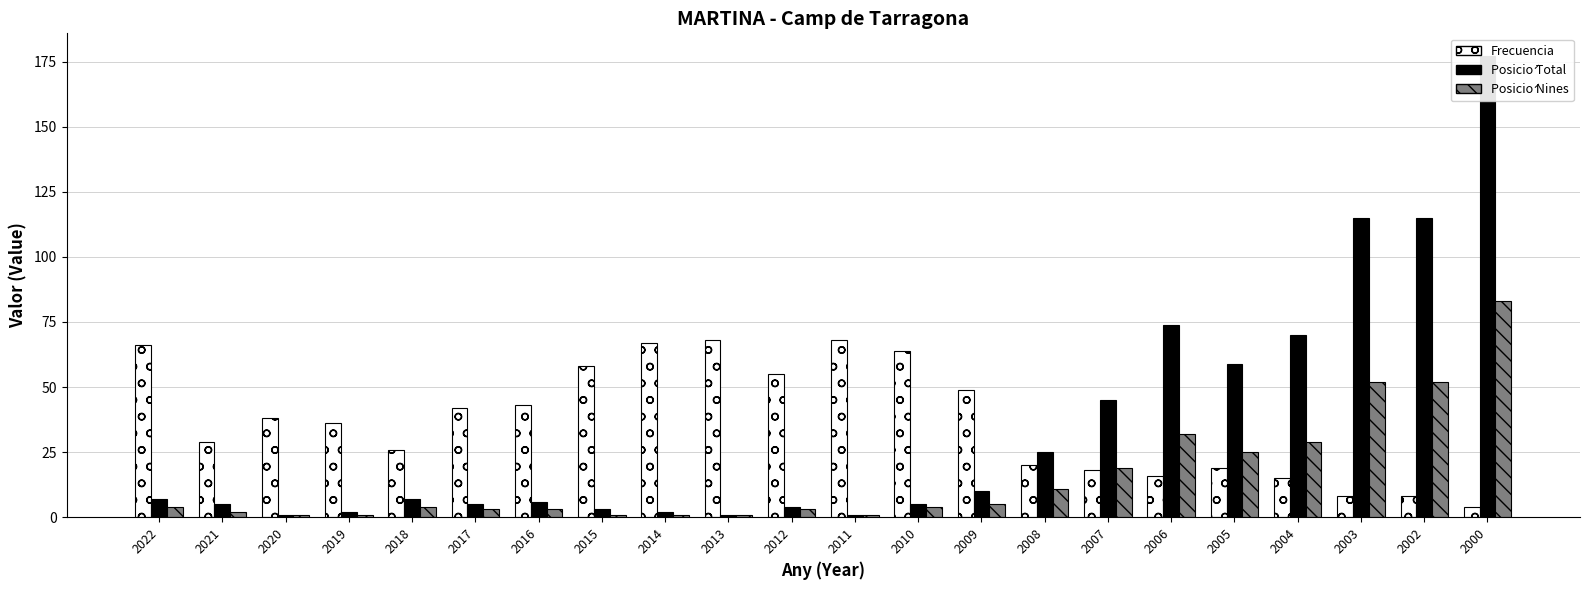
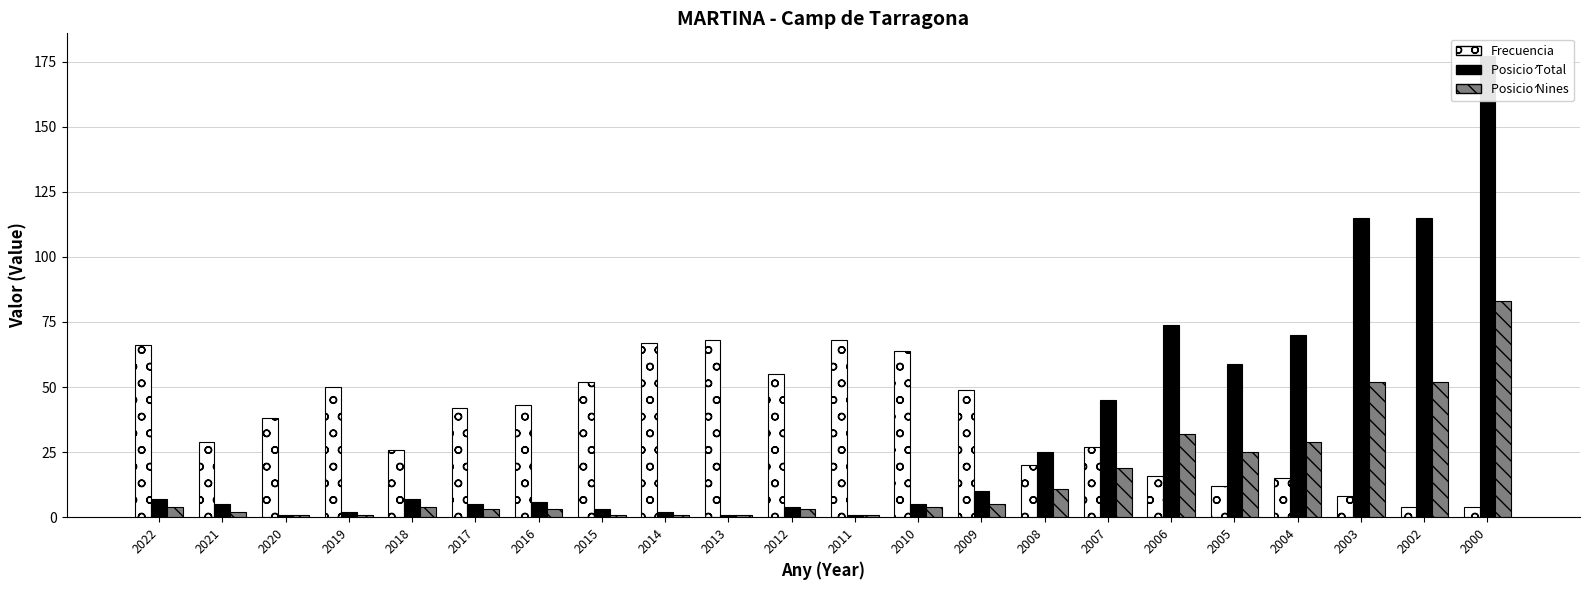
  {
    "Frecuencia": {
      "2022": 66,
      "2021": 29,
      "2020": 38,
-     "2019": 36,
+     "2019": 50,
      "2018": 26,
      "2017": 42,
      "2016": 43,
-     "2015": 58,
+     "2015": 52,
      "2014": 67,
      "2013": 68,
      "2012": 55,
      "2011": 68,
      "2010": 64,
      "2009": 49,
      "2008": 20,
-     "2007": 18,
+     "2007": 27,
      "2006": 16,
-     "2005": 19,
+     "2005": 12,
      "2004": 15,
      "2003": 8,
-     "2002": 8,
+     "2002": 4,
      "2000": 4
    }
  }
